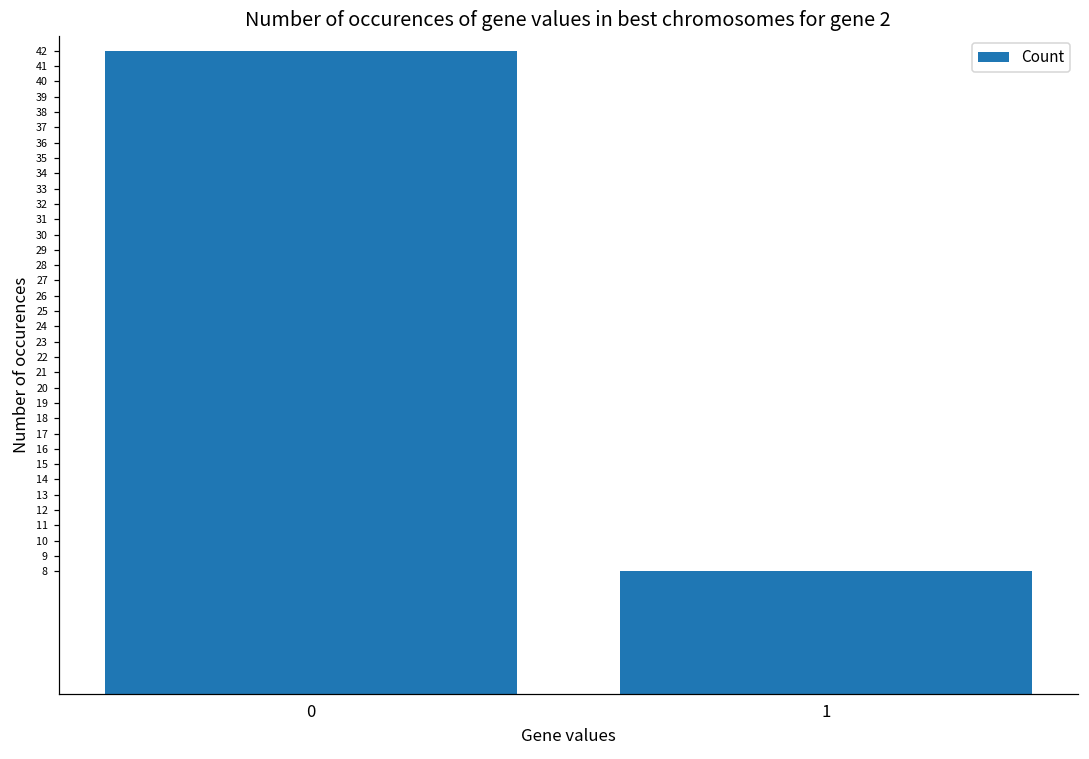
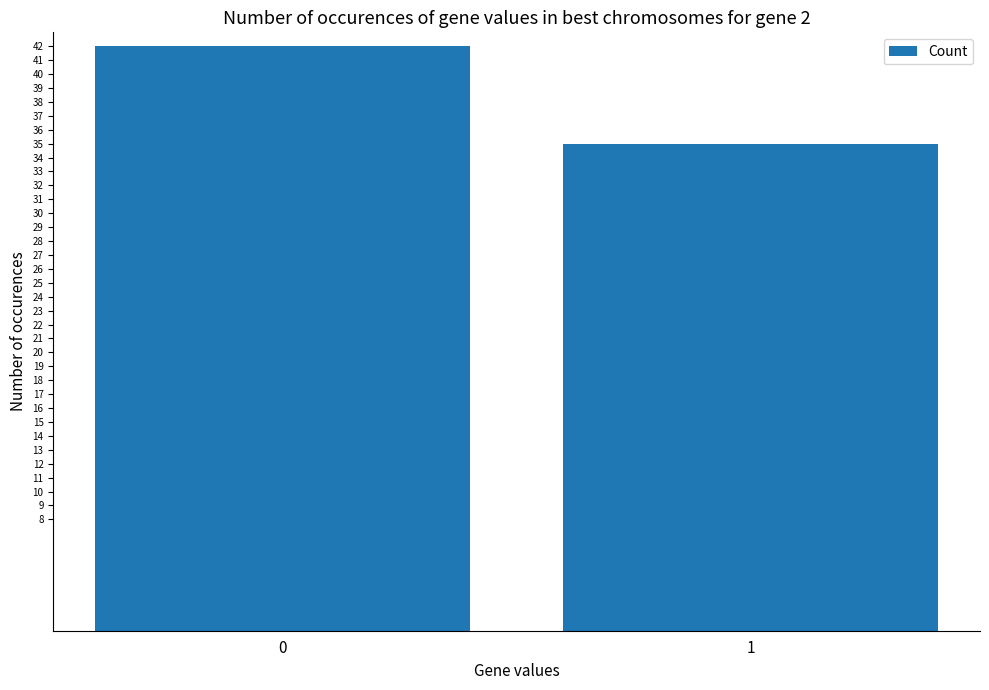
  {
    "0": 42,
-   "1": 8
+   "1": 35
  }
